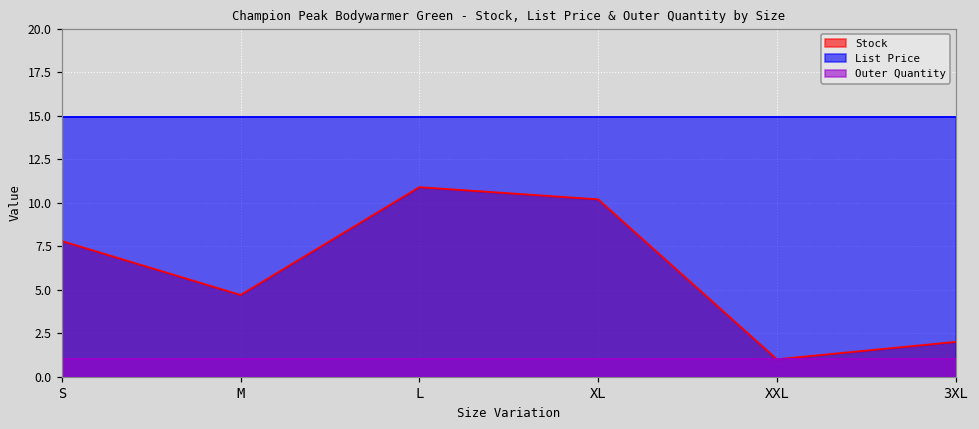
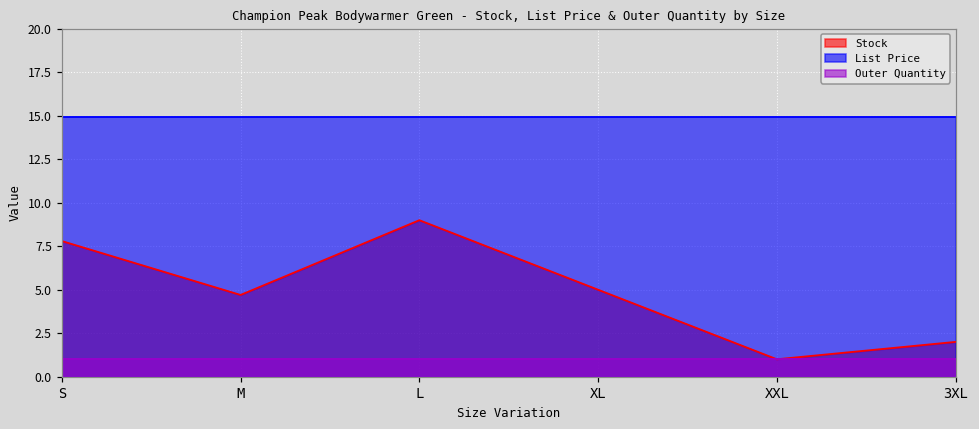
  {
    "Stock": {
      "S": 7.8,
      "M": 4.7,
-     "L": 10.9,
-     "XL": 10.2,
+     "L": 9.0,
+     "XL": 5.0,
      "3XL": 2.0
    },
    "List Price": {
      "S": 15.0,
      "M": 15.0,
      "L": 15.0,
      "XL": 15.0,
      "XXL": 15.0,
      "3XL": 15.0
    },
    "Outer Quantity": {
      "S": 1.0,
      "M": 1.0,
      "L": 1.0,
      "XL": 1.0,
      "3XL": 1.0
    }
  }
